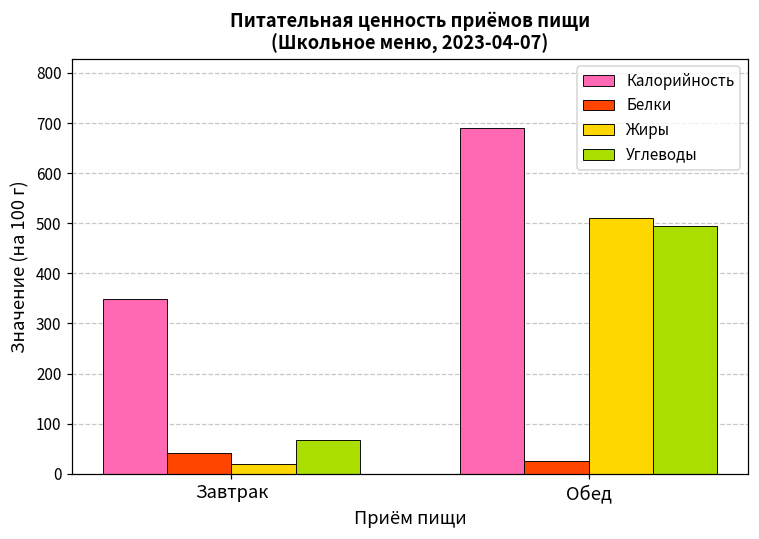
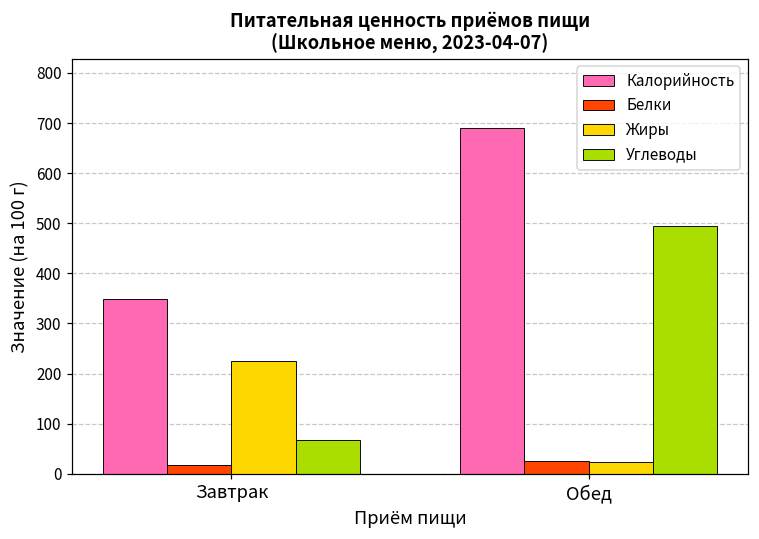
  {
    "Калорийность": {
      "Завтрак": 350,
      "Обед": 690
    },
    "Белки": {
-     "Завтрак": 40,
+     "Завтрак": 20,
      "Обед": 30
    },
    "Жиры": {
-     "Завтрак": 20,
-     "Обед": 510
+     "Завтрак": 230,
+     "Обед": 20
    },
    "Углеводы": {
      "Завтрак": 70,
      "Обед": 490
    }
  }
